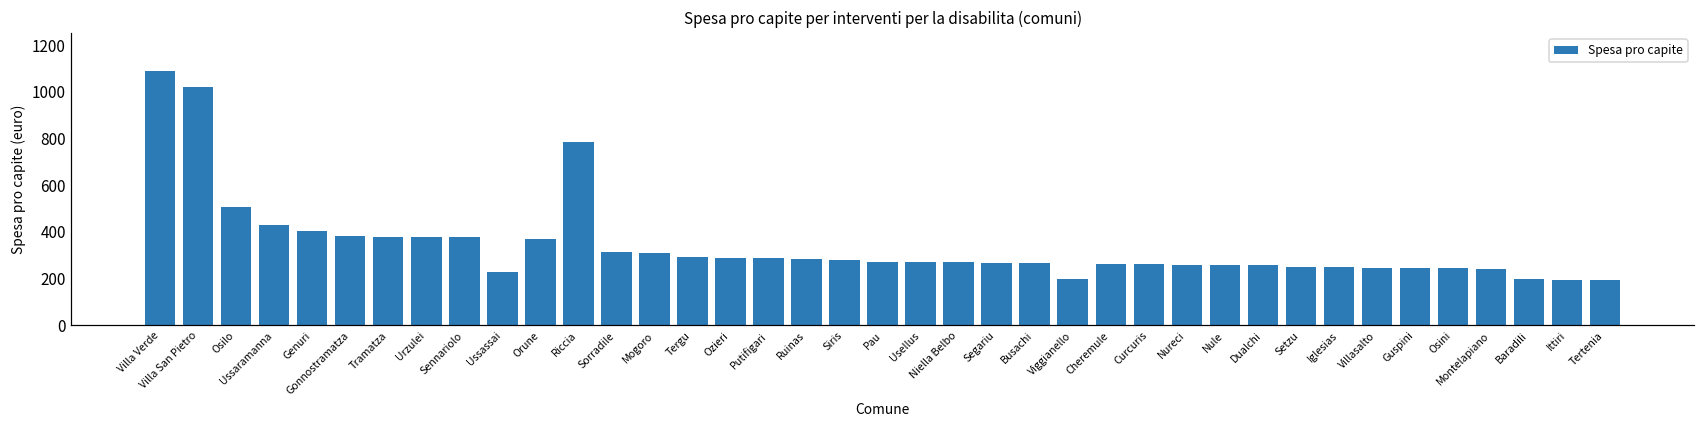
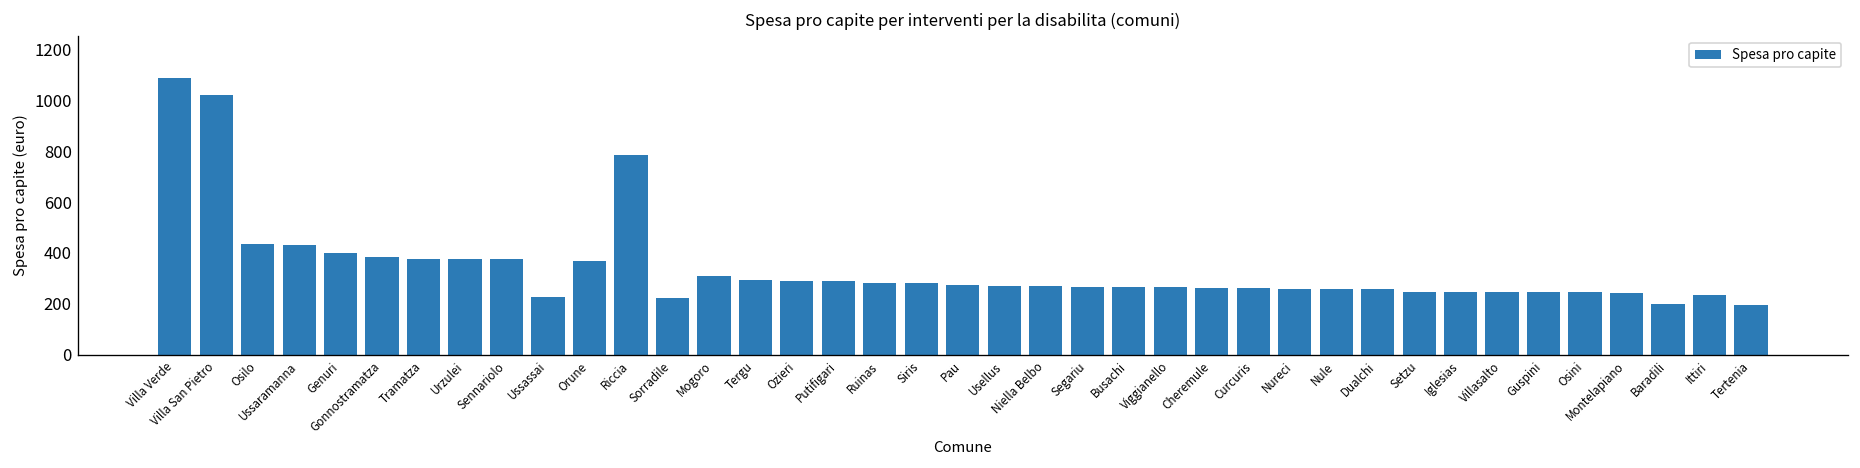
  {
    "Villa Verde": 1090,
    "Villa San Pietro": 1020,
-   "Osilo": 510,
+   "Osilo": 440,
    "Ussaramanna": 430,
    "Genuri": 400,
    "Gonnostramatza": 380,
    "Tramatza": 380,
    "Urzulei": 380,
    "Sennariolo": 380,
    "Ussassai": 230,
    "Orune": 370,
    "Riccia": 780,
-   "Sorradile": 320,
+   "Sorradile": 220,
    "Mogoro": 310,
    "Tergu": 290,
    "Ozieri": 290,
    "Putifigari": 290,
    "Ruinas": 280,
    "Siris": 280,
    "Pau": 270,
    "Usellus": 270,
    "Niella Belbo": 270,
    "Segariu": 270,
    "Busachi": 270,
-   "Viggianello": 200,
+   "Viggianello": 260,
    "Cheremule": 260,
    "Curcuris": 260,
    "Nureci": 260,
    "Nule": 260,
    "Dualchi": 260,
    "Setzu": 250,
    "Iglesias": 250,
    "Villasalto": 250,
    "Guspini": 250,
    "Osini": 250,
    "Montelapiano": 240,
    "Baradili": 200,
-   "Ittiri": 190,
+   "Ittiri": 230,
    "Tertenia": 200
  }
